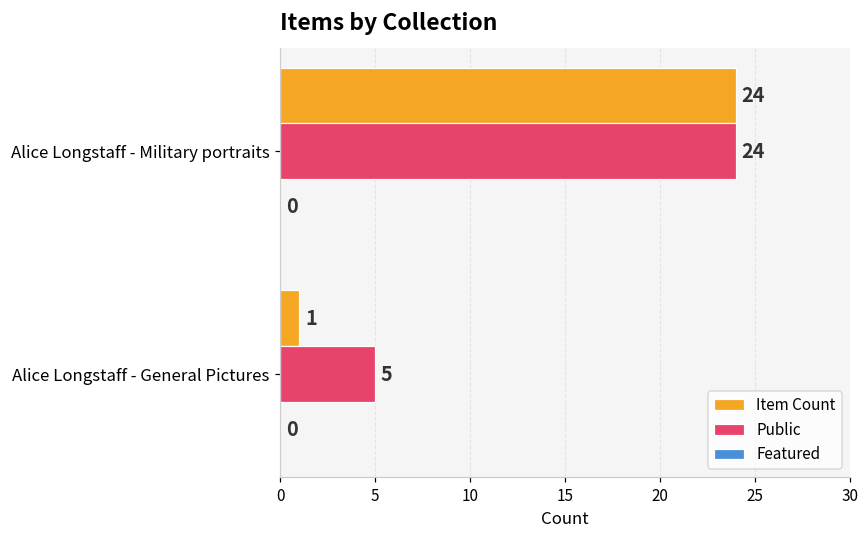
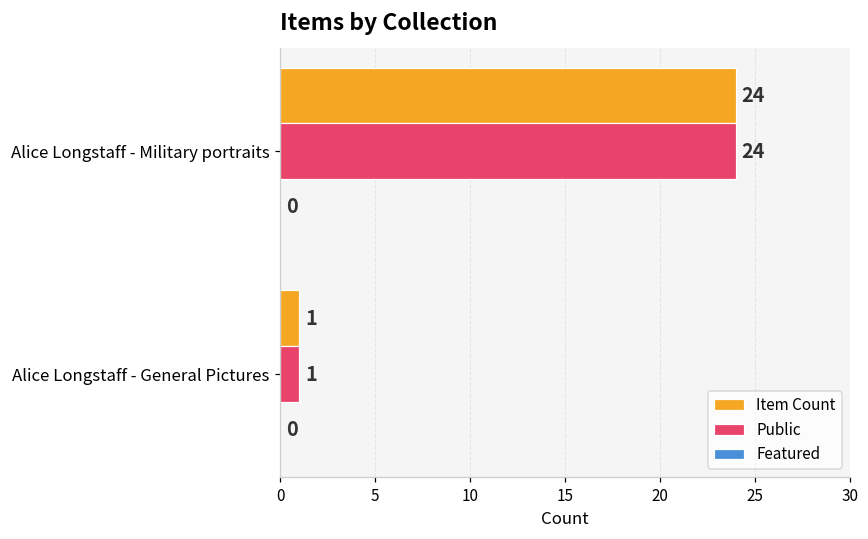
  {
    "Item Count": {
      "Alice Longstaff - Military portraits": 24,
      "Alice Longstaff - General Pictures": 1
    },
    "Public": {
      "Alice Longstaff - Military portraits": 24,
-     "Alice Longstaff - General Pictures": 5
+     "Alice Longstaff - General Pictures": 1
    },
    "Featured": {
      "Alice Longstaff - Military portraits": 0,
      "Alice Longstaff - General Pictures": 0
    }
  }
